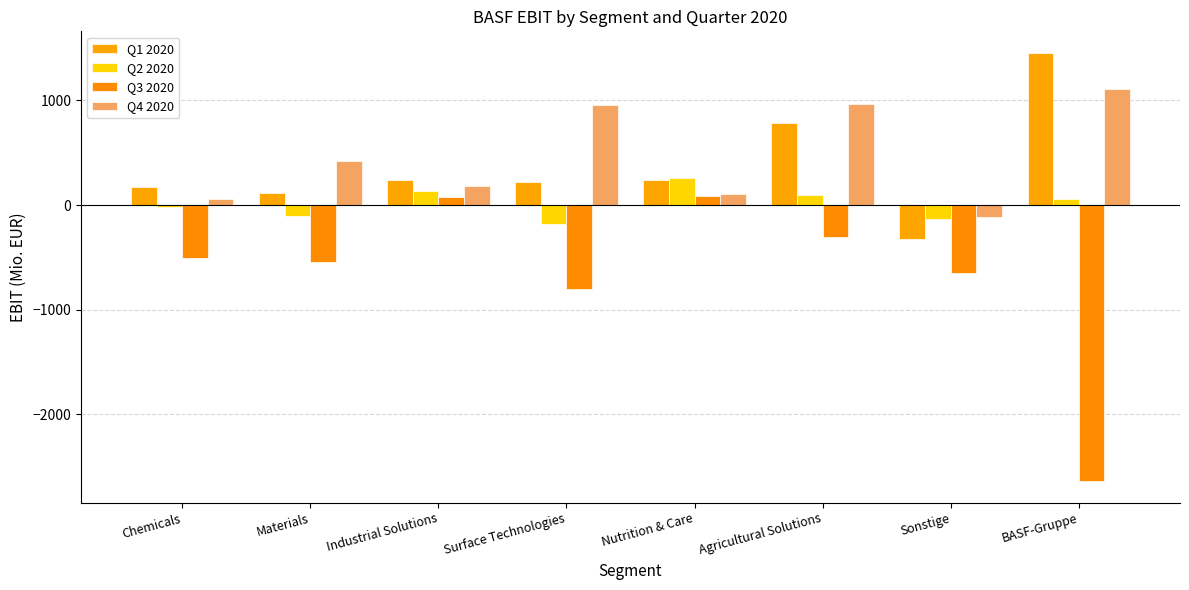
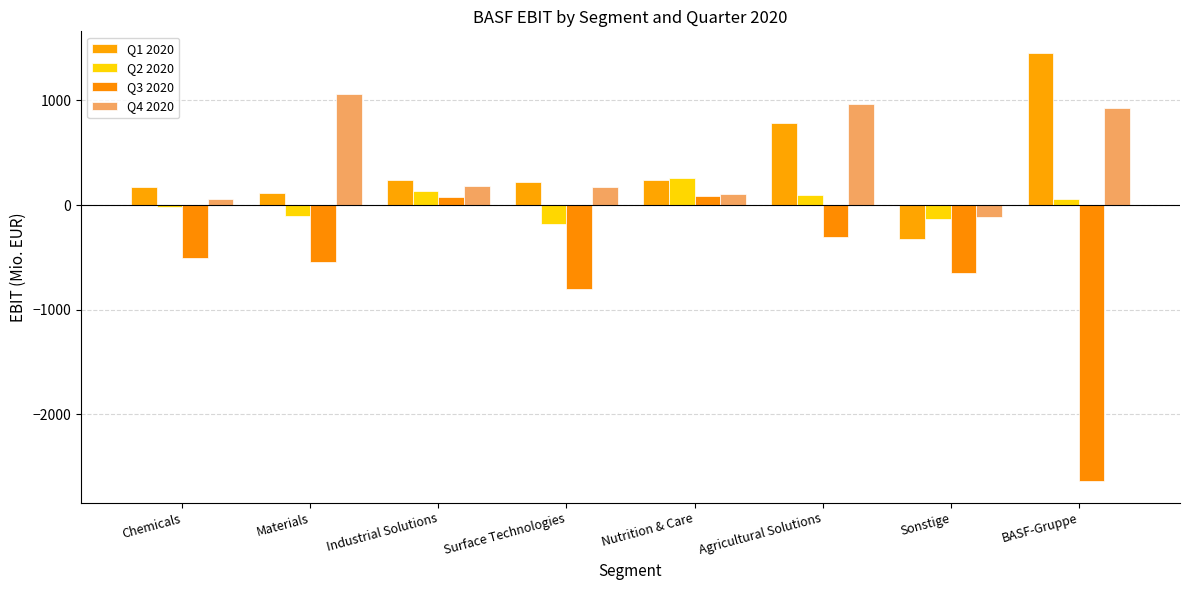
  {
    "Q4 2020": {
      "Chemicals": 60,
-     "Materials": 420,
+     "Materials": 1060,
      "Industrial Solutions": 180,
-     "Surface Technologies": 950,
+     "Surface Technologies": 180,
      "Nutrition & Care": 100,
      "Agricultural Solutions": 960,
      "Sonstige": -110,
-     "BASF-Gruppe": 1110
+     "BASF-Gruppe": 930
    }
  }
